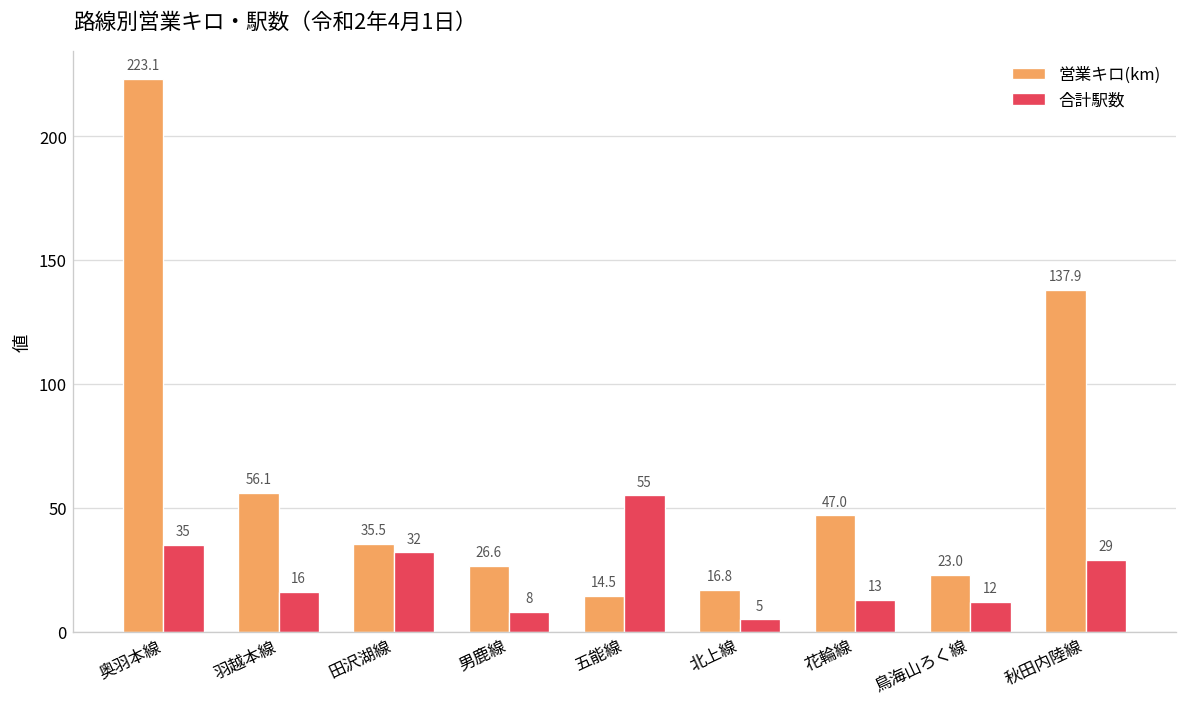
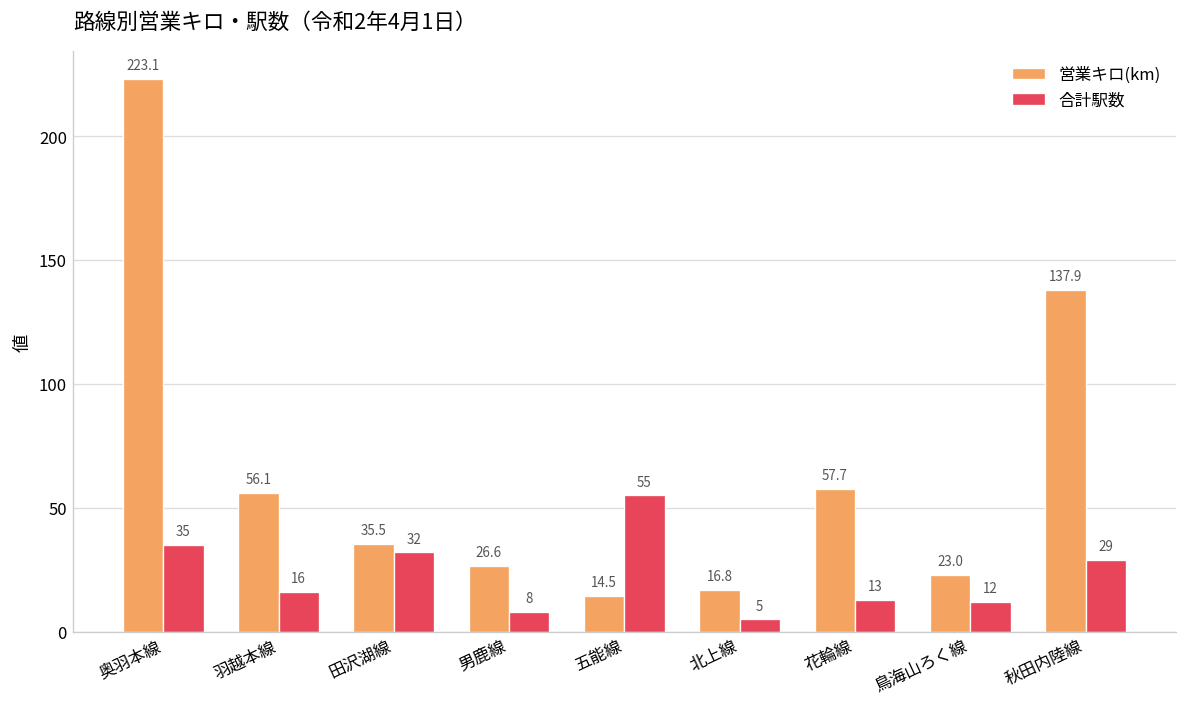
  {
    "営業キロ(km)": {
      "奥羽本線": 223.1,
      "羽越本線": 56.1,
      "田沢湖線": 35.5,
      "男鹿線": 26.6,
      "五能線": 14.5,
      "北上線": 16.8,
-     "花輪線": 47.0,
+     "花輪線": 57.7,
      "鳥海山ろく線": 23.0,
      "秋田内陸線": 137.9
    },
    "合計駅数": {
      "奥羽本線": 35,
      "羽越本線": 16,
      "田沢湖線": 32,
      "男鹿線": 8,
      "五能線": 55,
      "北上線": 5,
      "花輪線": 13,
      "鳥海山ろく線": 12,
      "秋田内陸線": 29
    }
  }
